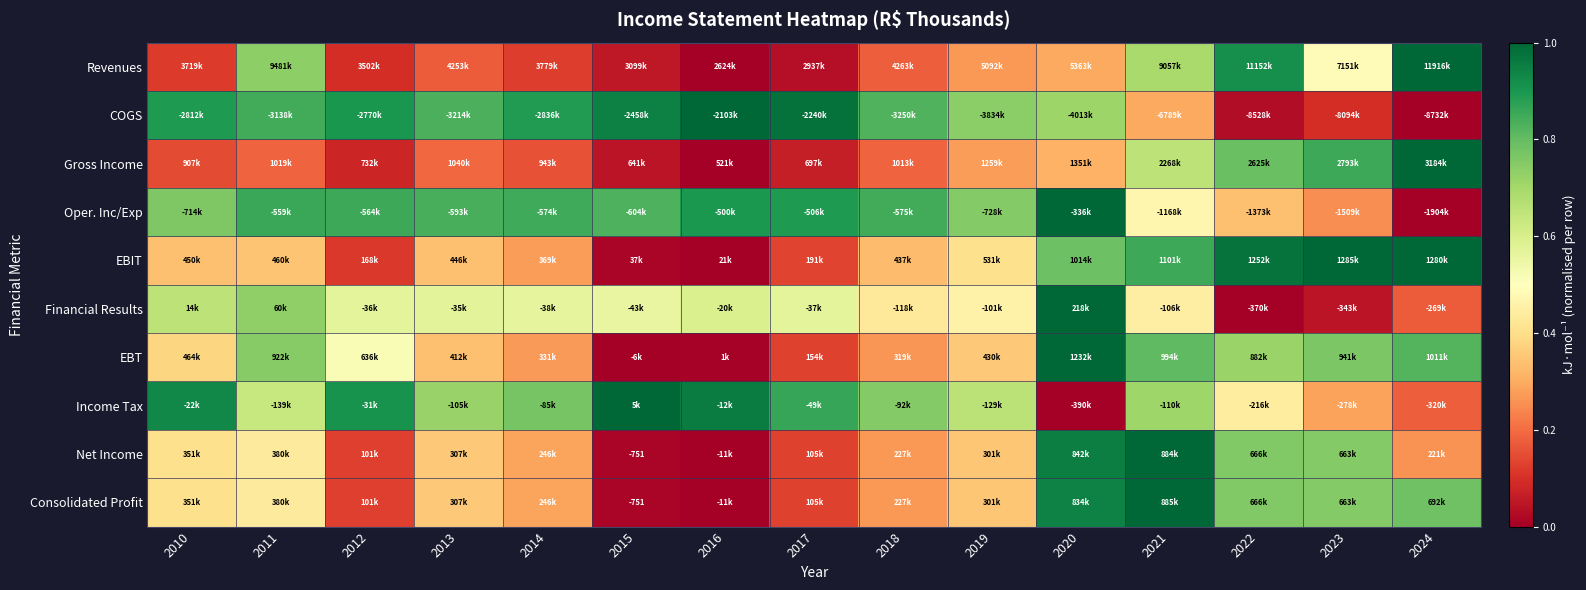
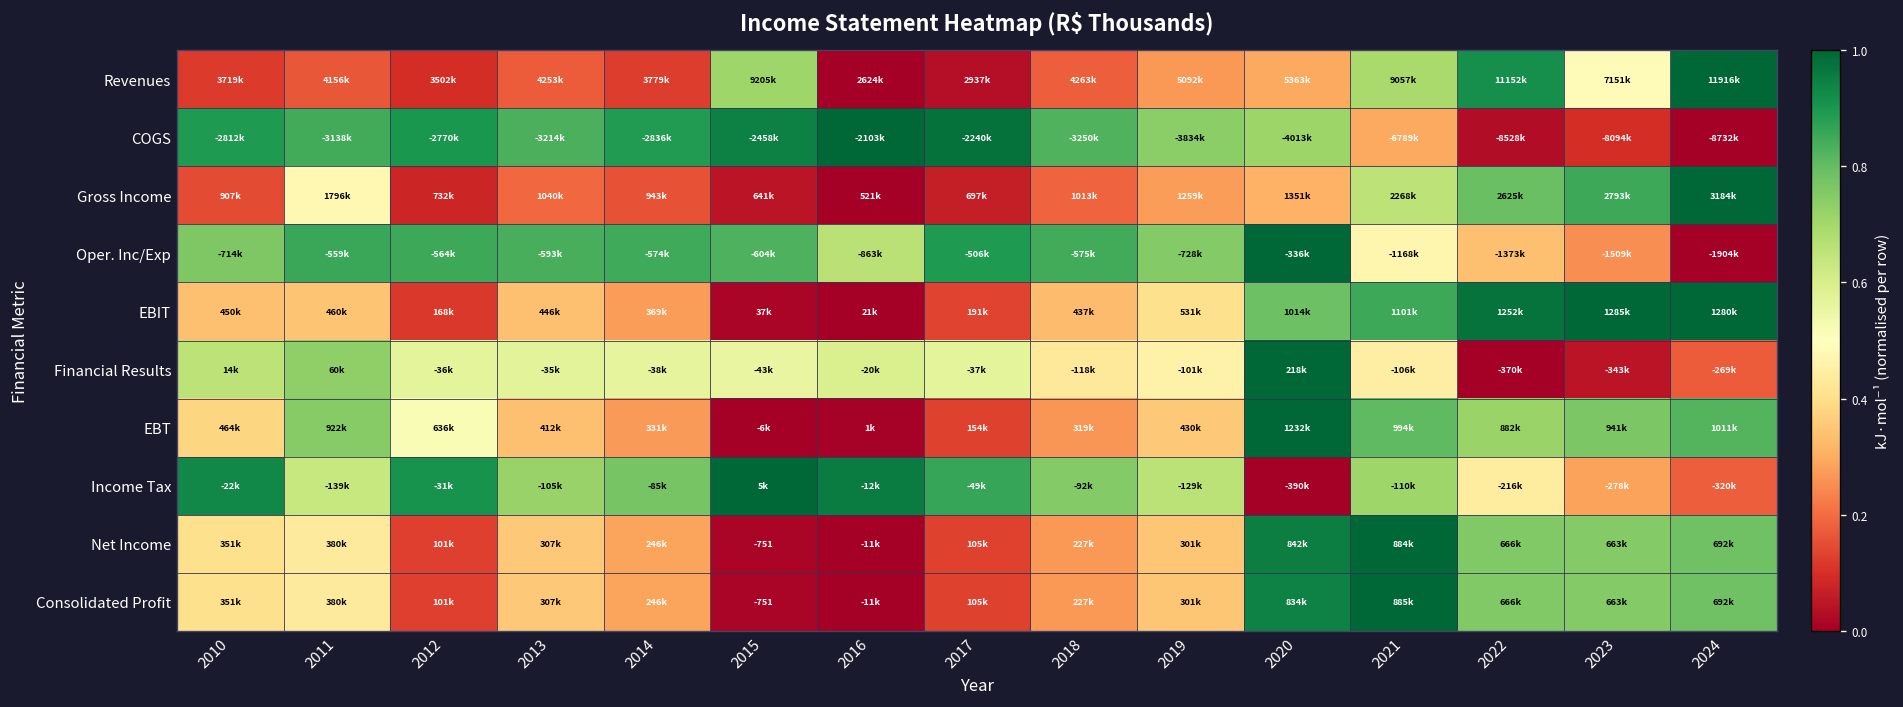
  {
    "Revenues": {
      "2010": "3719k",
-     "2011": "9481k",
+     "2011": "4156k",
      "2012": "3502k",
      "2013": "4253k",
      "2014": "3779k",
-     "2015": "3099k",
+     "2015": "9205k",
      "2016": "2624k",
      "2017": "2937k",
      "2018": "4263k",
      "2019": "5092k",
      "2020": "5363k",
      "2021": "9057k",
      "2022": "11152k",
      "2023": "7151k",
      "2024": "11916k"
    },
    "COGS": {
      "2010": "-2812k",
      "2011": "-3138k",
      "2012": "-2770k",
      "2013": "-3214k",
      "2014": "-2836k",
      "2015": "-2458k",
      "2016": "-2103k",
      "2017": "-2240k",
      "2018": "-3250k",
      "2019": "-3834k",
      "2020": "-4013k",
      "2021": "-6789k",
      "2022": "-8528k",
      "2023": "-8094k",
      "2024": "-8732k"
    },
    "Gross Income": {
      "2010": "907k",
-     "2011": "1019k",
+     "2011": "1796k",
      "2012": "732k",
      "2013": "1040k",
      "2014": "943k",
      "2015": "641k",
      "2016": "521k",
      "2017": "697k",
      "2018": "1013k",
      "2019": "1259k",
      "2020": "1351k",
      "2021": "2268k",
      "2022": "2625k",
      "2023": "2793k",
      "2024": "3184k"
    },
    "Oper. Inc/Exp": {
      "2010": "-714k",
      "2011": "-559k",
      "2012": "-564k",
      "2013": "-593k",
      "2014": "-574k",
      "2015": "-604k",
-     "2016": "-500k",
+     "2016": "-863k",
      "2017": "-506k",
      "2018": "-575k",
      "2019": "-728k",
      "2020": "-336k",
      "2021": "-1168k",
      "2022": "-1373k",
      "2023": "-1509k",
      "2024": "-1904k"
    },
    "EBIT": {
      "2010": "450k",
      "2011": "460k",
      "2012": "168k",
      "2013": "446k",
      "2014": "369k",
      "2015": "37k",
      "2016": "21k",
      "2017": "191k",
      "2018": "437k",
      "2019": "531k",
      "2020": "1014k",
      "2021": "1101k",
      "2022": "1252k",
      "2023": "1285k",
      "2024": "1280k"
    },
    "Financial Results": {
      "2010": "14k",
      "2011": "60k",
      "2012": "-36k",
      "2013": "-35k",
      "2014": "-38k",
      "2015": "-43k",
      "2016": "-20k",
      "2017": "-37k",
      "2018": "-118k",
      "2019": "-101k",
      "2020": "218k",
      "2021": "-106k",
      "2022": "-370k",
      "2023": "-343k",
      "2024": "-269k"
    },
    "EBT": {
      "2010": "464k",
      "2011": "922k",
      "2012": "636k",
      "2013": "412k",
      "2014": "331k",
      "2015": "-6k",
      "2016": "1k",
      "2017": "154k",
      "2018": "319k",
      "2019": "430k",
      "2020": "1232k",
      "2021": "994k",
      "2022": "882k",
      "2023": "941k",
      "2024": "1011k"
    },
    "Income Tax": {
      "2010": "-22k",
      "2011": "-139k",
      "2012": "-31k",
      "2013": "-105k",
      "2014": "-85k",
      "2015": "5k",
      "2016": "-12k",
      "2017": "-49k",
      "2018": "-92k",
      "2019": "-129k",
      "2020": "-390k",
      "2021": "-110k",
      "2022": "-216k",
      "2023": "-278k",
      "2024": "-320k"
    },
    "Net Income": {
      "2010": "351k",
      "2011": "380k",
      "2012": "101k",
      "2013": "307k",
      "2014": "246k",
      "2015": "-751",
      "2016": "-11k",
      "2017": "105k",
      "2018": "227k",
      "2019": "301k",
      "2020": "842k",
      "2021": "884k",
      "2022": "666k",
      "2023": "663k",
-     "2024": "221k"
+     "2024": "692k"
    },
    "Consolidated Profit": {
      "2010": "351k",
      "2011": "380k",
      "2012": "101k",
      "2013": "307k",
      "2014": "246k",
      "2015": "-751",
      "2016": "-11k",
      "2017": "105k",
      "2018": "227k",
      "2019": "301k",
      "2020": "834k",
      "2021": "885k",
      "2022": "666k",
      "2023": "663k",
      "2024": "692k"
    }
  }
